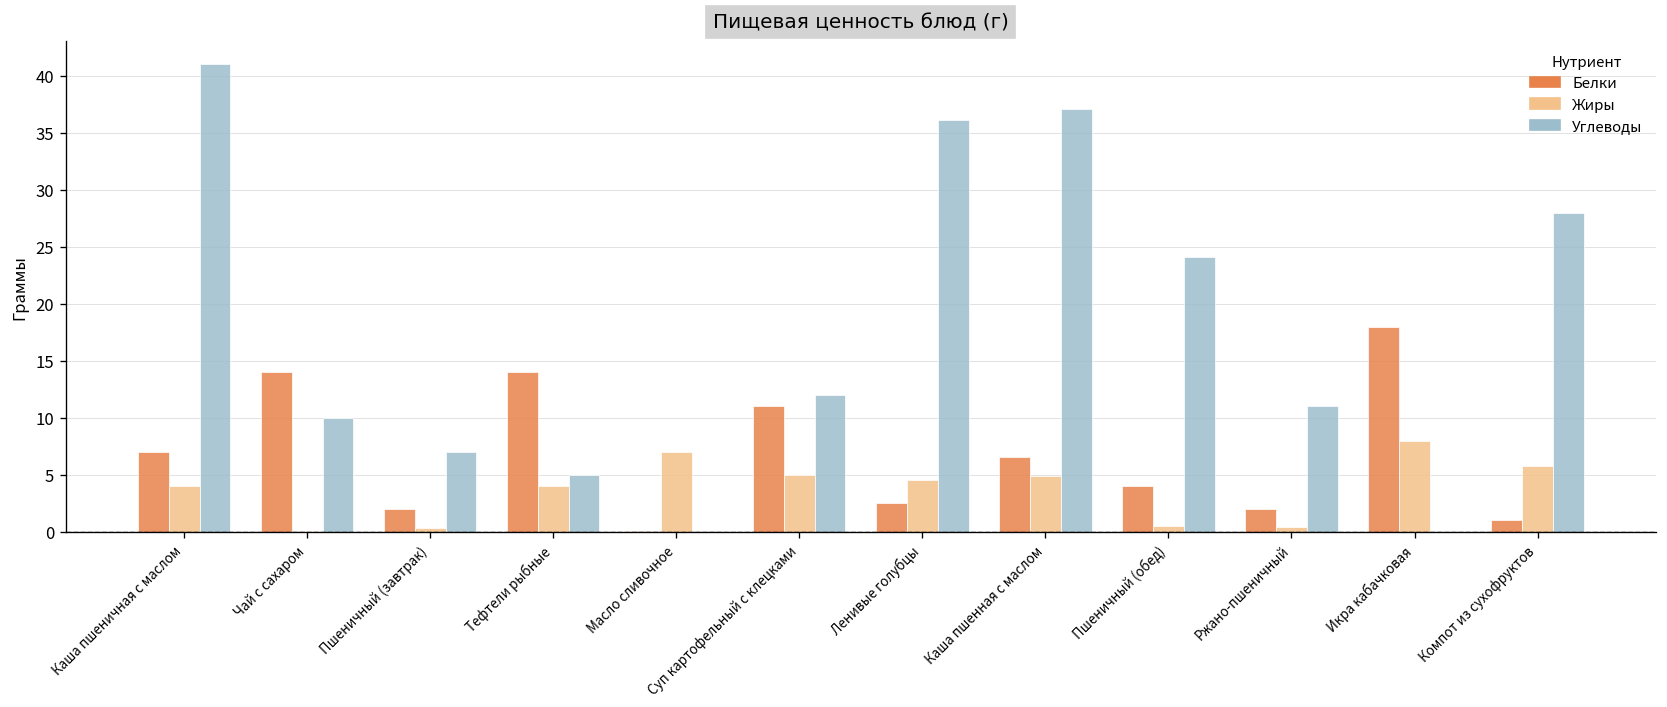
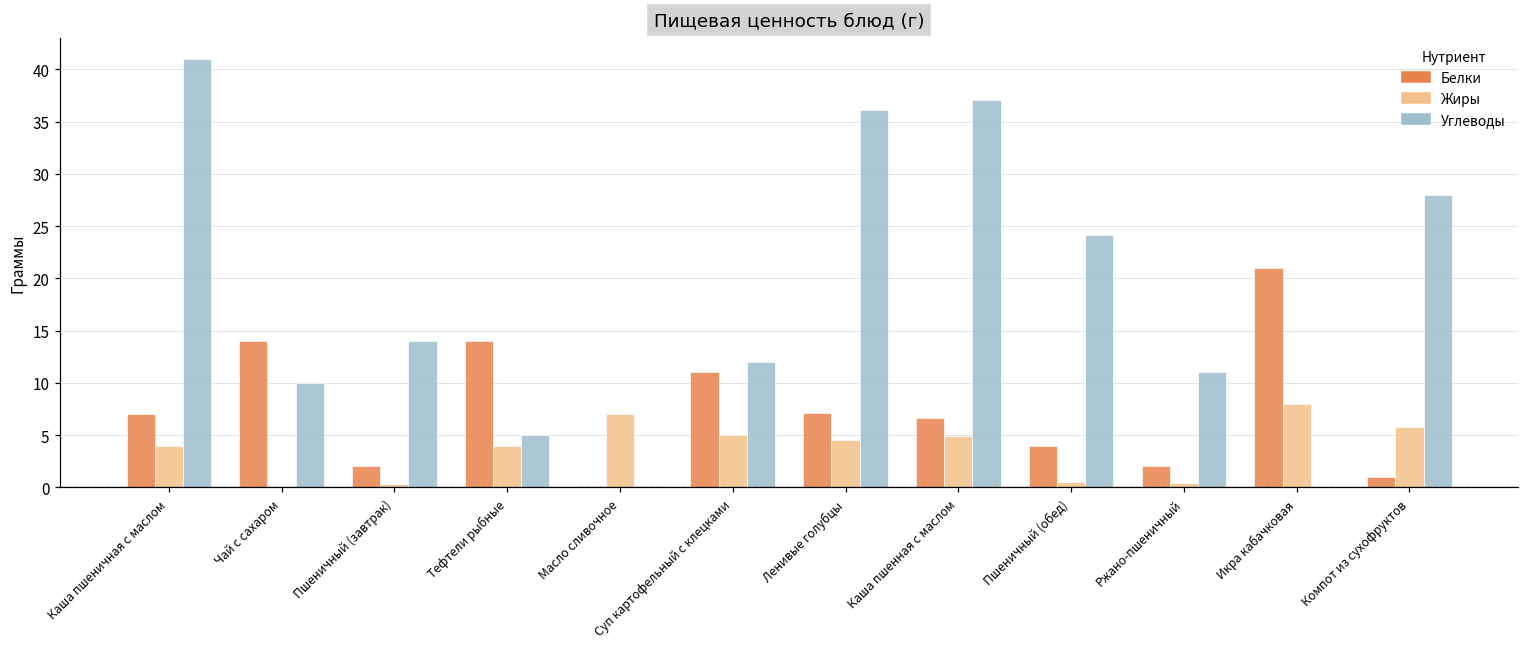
  {
    "Белки": {
      "Каша пшеничная с маслом": 7,
      "Чай с сахаром": 14,
      "Пшеничный (завтрак)": 2,
      "Тефтели рыбные": 14,
      "Суп картофельный с клецками": 11,
-     "Ленивые голубцы": 2,
+     "Ленивые голубцы": 7,
      "Каша пшенная с маслом": 7,
      "Пшеничный (обед)": 4,
      "Ржано-пшеничный": 2,
-     "Икра кабачковая": 18,
+     "Икра кабачковая": 21,
      "Компот из сухофруктов": 1
    },
    "Жиры": {
      "Каша пшеничная с маслом": 4,
      "Пшеничный (завтрак)": 0,
      "Тефтели рыбные": 4,
      "Масло сливочное": 7,
      "Суп картофельный с клецками": 5,
      "Ленивые голубцы": 5,
      "Каша пшенная с маслом": 5,
      "Пшеничный (обед)": 1,
      "Ржано-пшеничный": 0,
      "Икра кабачковая": 8,
      "Компот из сухофруктов": 6
    },
    "Углеводы": {
      "Каша пшеничная с маслом": 41,
      "Чай с сахаром": 10,
-     "Пшеничный (завтрак)": 7,
+     "Пшеничный (завтрак)": 14,
      "Тефтели рыбные": 5,
      "Суп картофельный с клецками": 12,
      "Ленивые голубцы": 36,
      "Каша пшенная с маслом": 37,
      "Пшеничный (обед)": 24,
      "Ржано-пшеничный": 11,
      "Икра кабачковая": 0,
      "Компот из сухофруктов": 28
    }
  }
